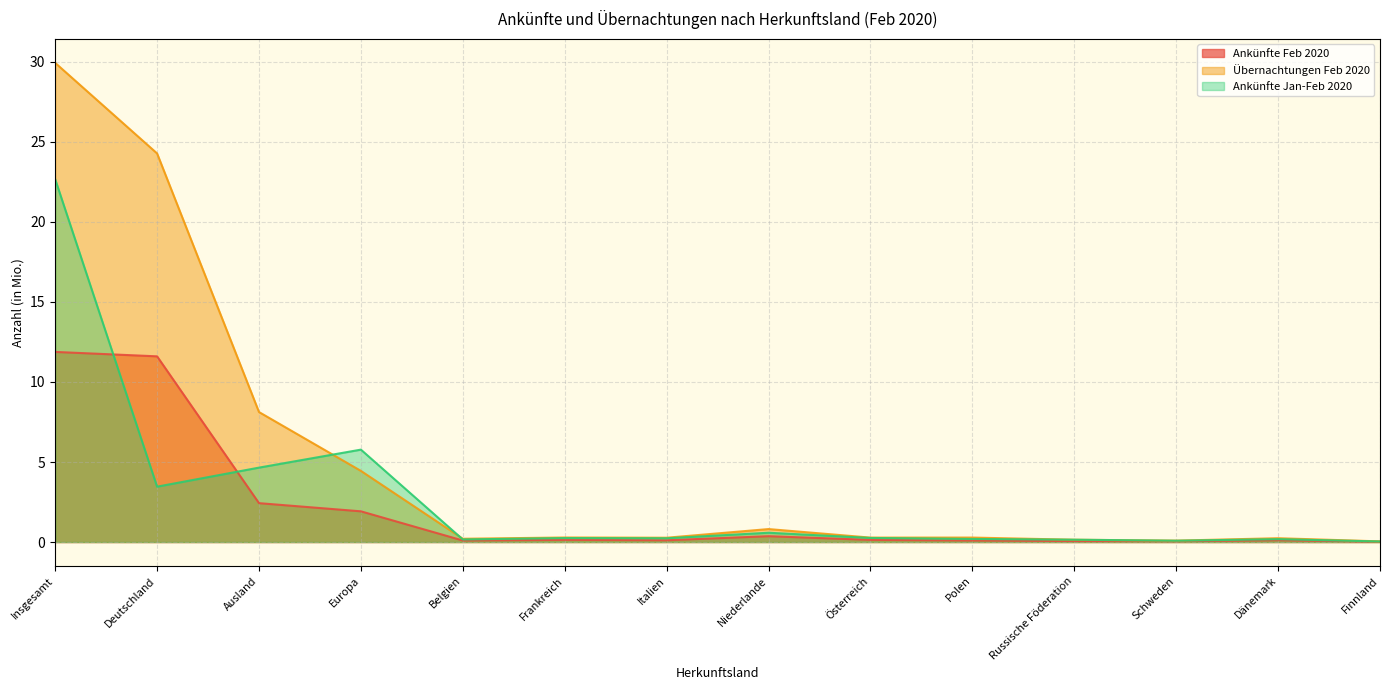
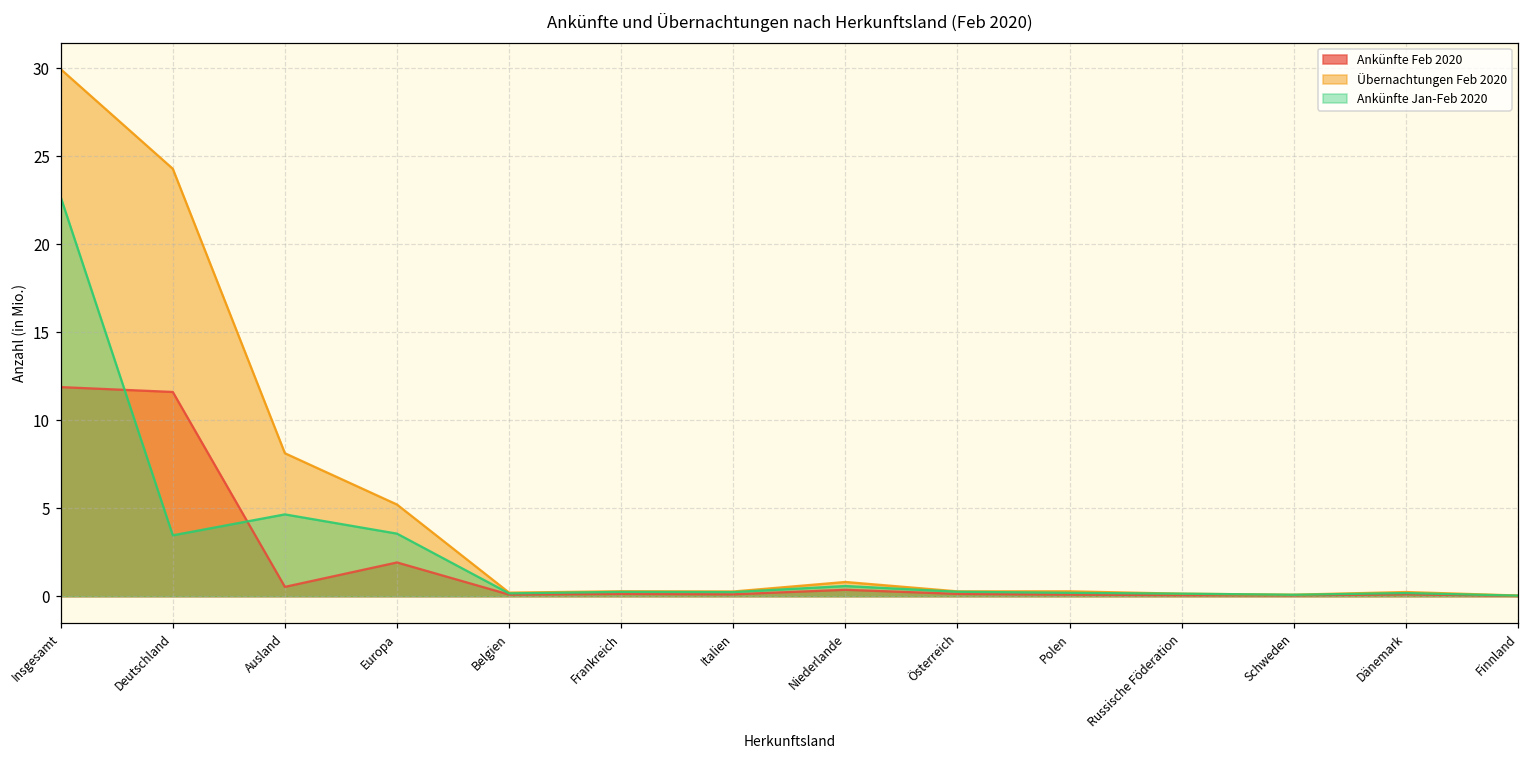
  {
    "Ankünfte Feb 2020": {
      "Insgesamt": 11.9,
      "Deutschland": 11.6,
-     "Ausland": 2.4,
+     "Ausland": 0.5,
      "Europa": 1.9,
      "Niederlande": 0.4
    },
    "Übernachtungen Feb 2020": {
      "Insgesamt": 29.9,
      "Deutschland": 24.3,
      "Ausland": 8.1,
-     "Europa": 4.4,
+     "Europa": 5.2,
      "Niederlande": 0.8
    },
    "Ankünfte Jan-Feb 2020": {
      "Insgesamt": 22.7,
      "Deutschland": 3.5,
      "Ausland": 4.6,
-     "Europa": 5.8,
+     "Europa": 3.6,
      "Niederlande": 0.6
    }
  }
